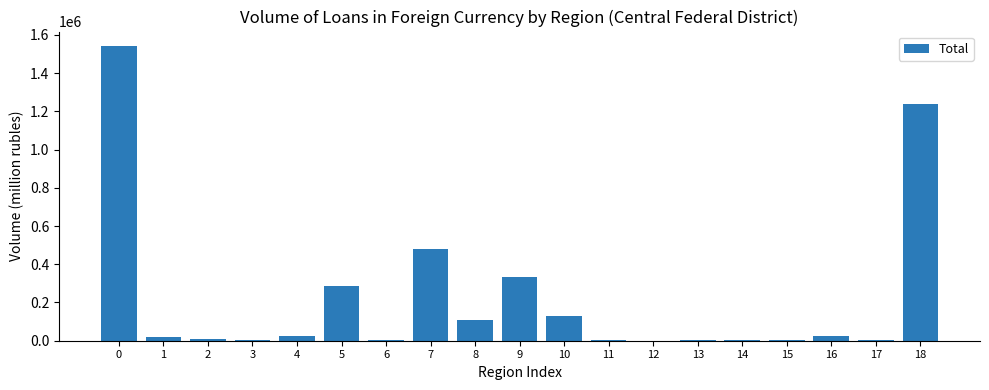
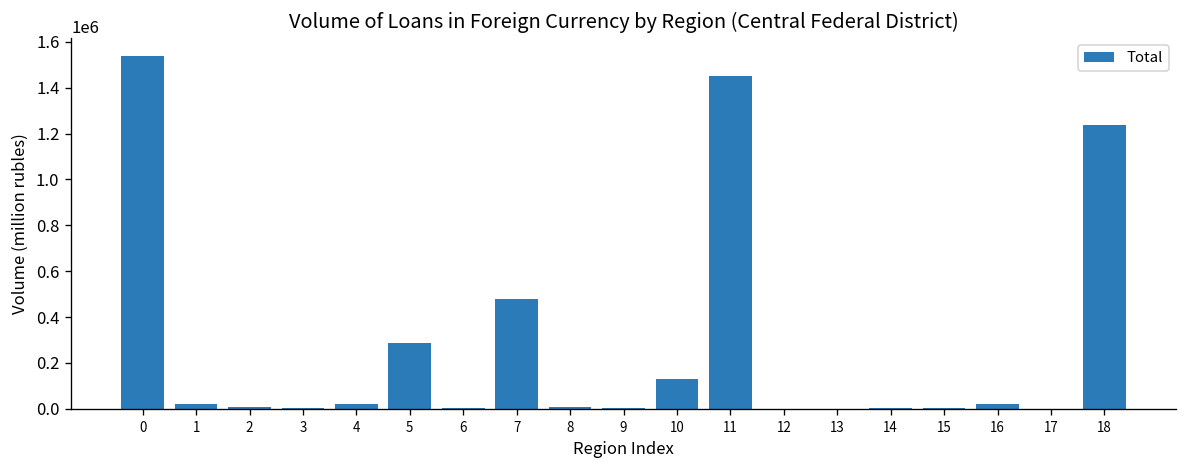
  {
    "0": 1540000,
    "1": 20000,
    "4": 20000,
    "5": 290000,
    "7": 480000,
-   "8": 110000,
-   "9": 330000,
+   "8": 10000,
+   "9": 0,
    "10": 130000,
-   "11": 0,
+   "11": 1450000,
    "16": 20000,
    "18": 1240000
  }
